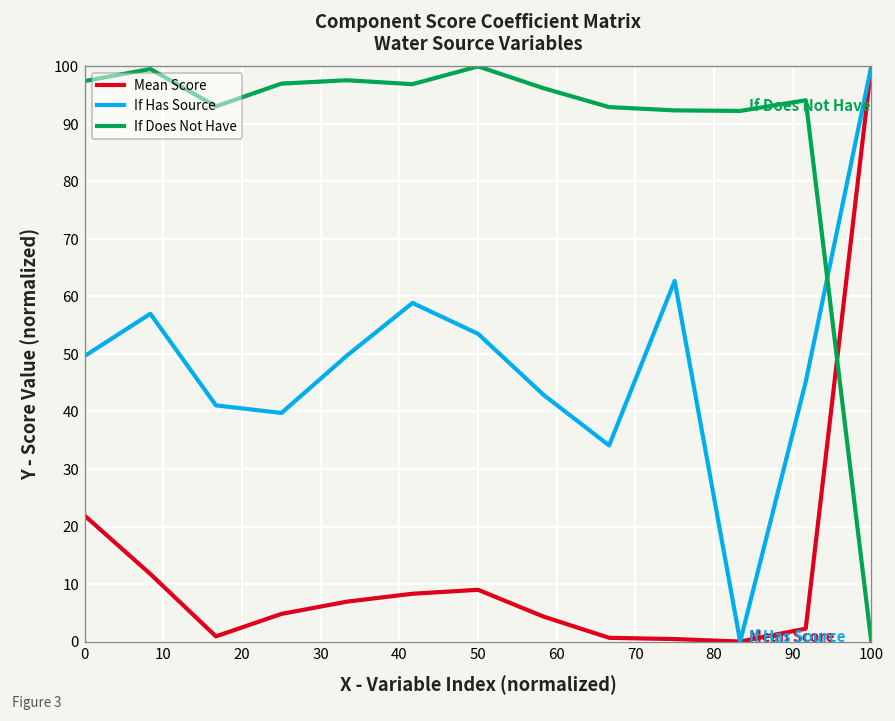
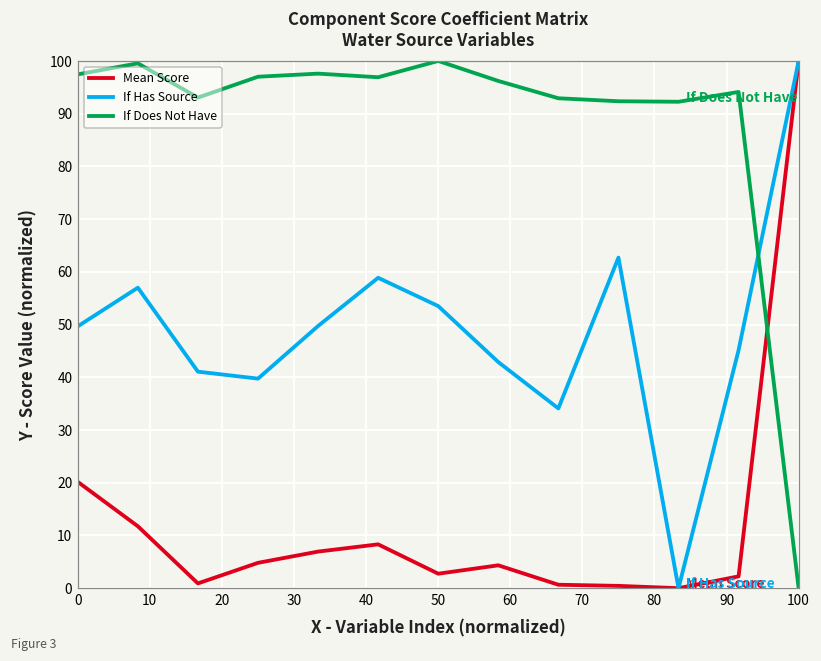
  {
    "Mean Score": {
-     "0": 22,
-     "50": 9
+     "0": 20,
+     "50": 3
    },
    "If Has Source": {
      "0": 50,
      "50": 54
    },
    "If Does Not Have": {
      "0": 97,
      "50": 100,
      "100": 0
    }
  }
